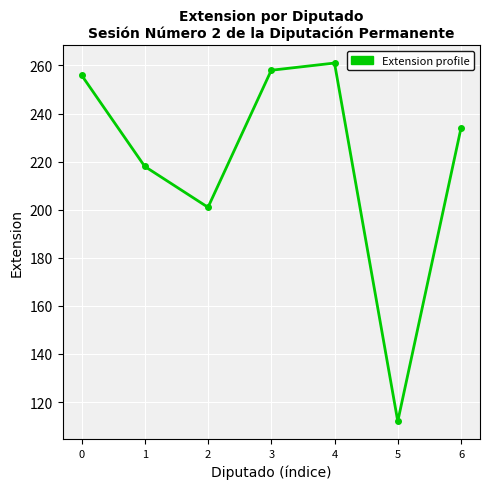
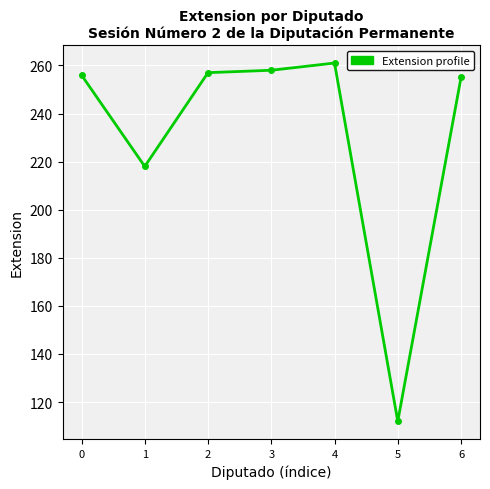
  {
    "0": 256,
    "1": 218,
-   "2": 201,
+   "2": 257,
    "3": 258,
    "4": 261,
    "5": 112,
-   "6": 234
+   "6": 255
  }
